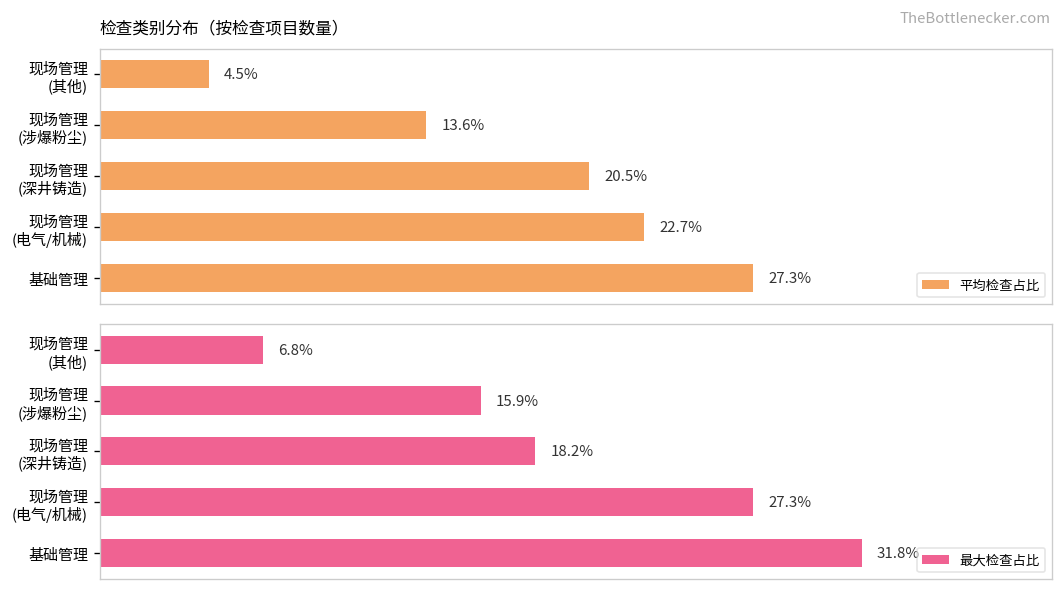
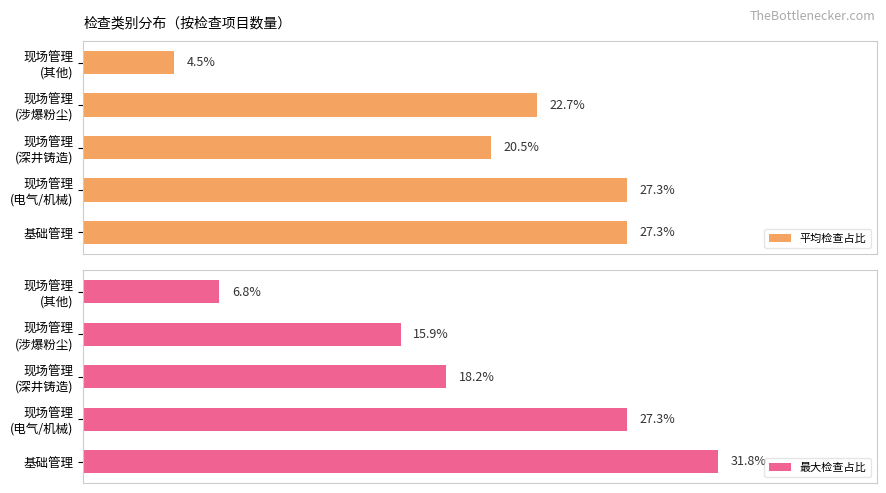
  {
    "检查类别分布（按检查项目数量）": {
      "现场管理 (其他)": "4.5%",
-     "现场管理 (涉爆粉尘)": "13.6%",
+     "现场管理 (涉爆粉尘)": "22.7%",
      "现场管理 (深井铸造)": "20.5%",
-     "现场管理 (电气/机械)": "22.7%",
+     "现场管理 (电气/机械)": "27.3%",
      "基础管理": "27.3%"
    }
  }
